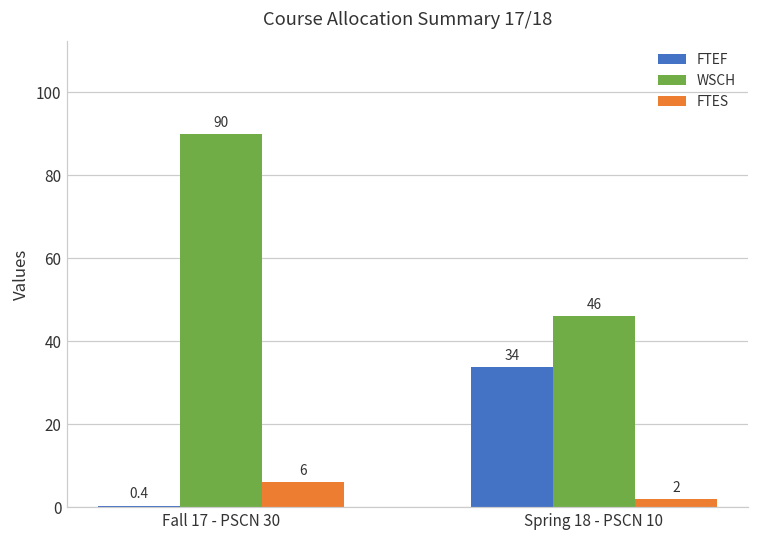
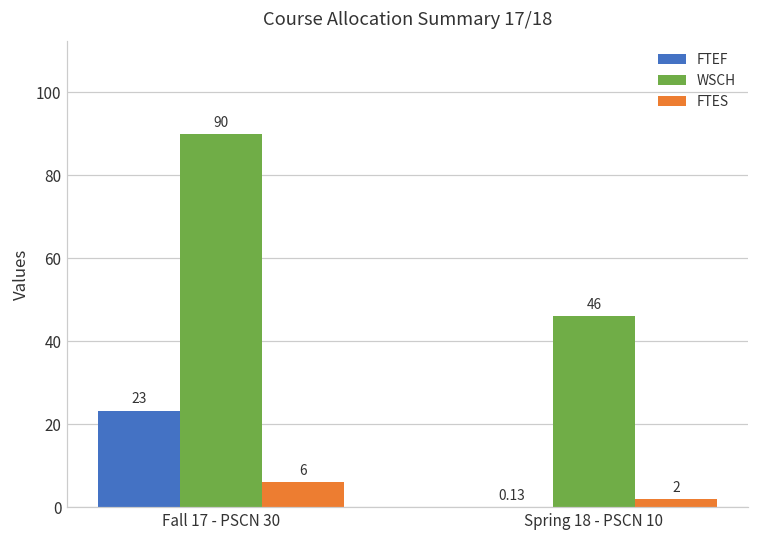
  {
    "FTEF": {
-     "Fall 17 - PSCN 30": 0.4,
-     "Spring 18 - PSCN 10": 34
+     "Fall 17 - PSCN 30": 23,
+     "Spring 18 - PSCN 10": 0.13
    },
    "WSCH": {
      "Fall 17 - PSCN 30": 90,
      "Spring 18 - PSCN 10": 46
    },
    "FTES": {
      "Fall 17 - PSCN 30": 6,
      "Spring 18 - PSCN 10": 2
    }
  }
